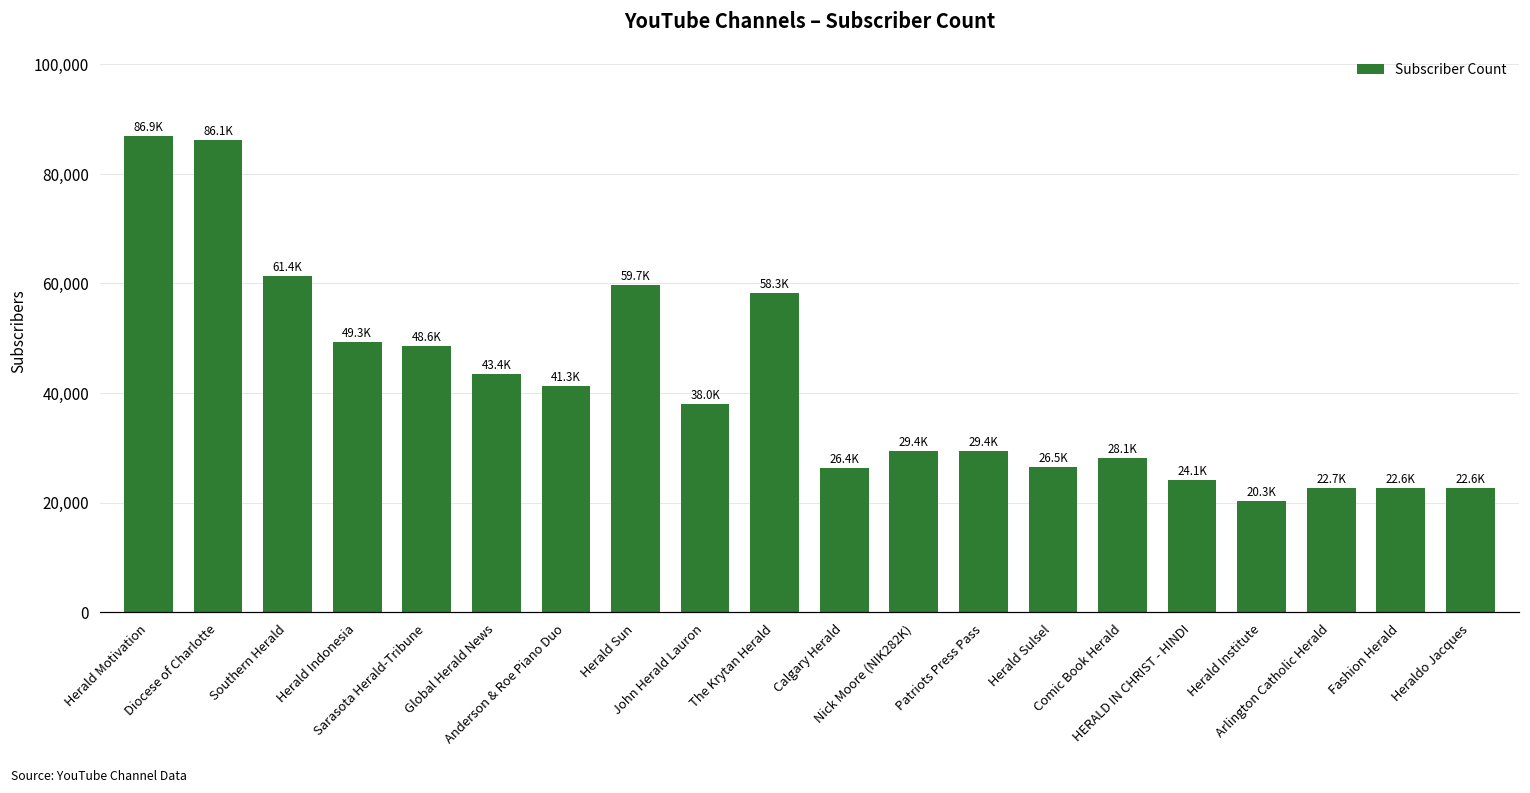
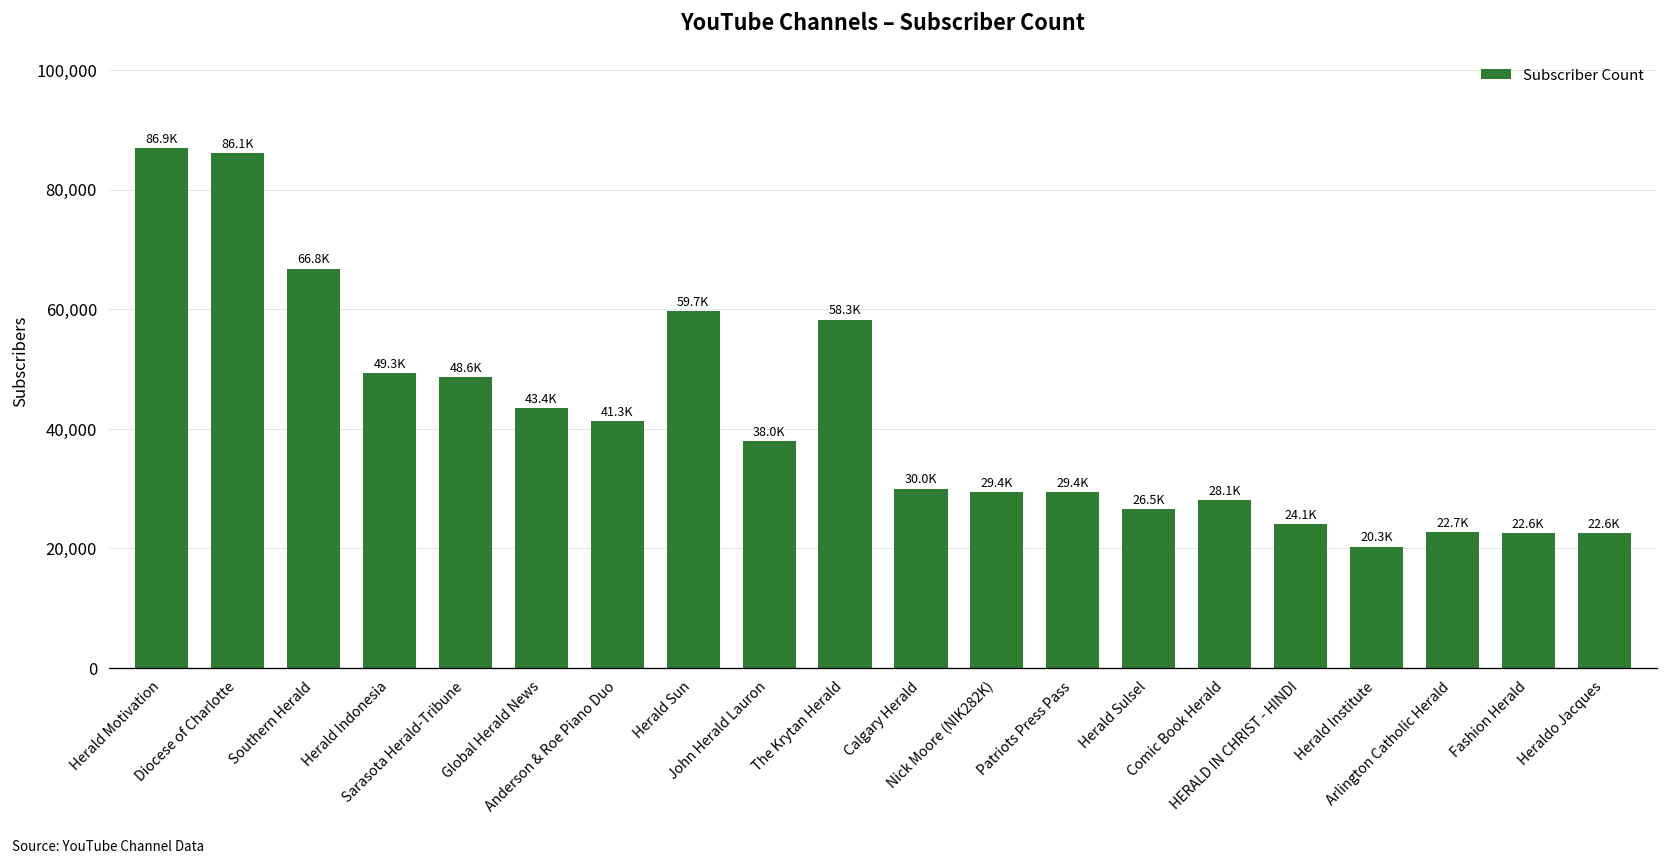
  {
    "Herald Motivation": "86.9K",
    "Diocese of Charlotte": "86.1K",
-   "Southern Herald": "61.4K",
+   "Southern Herald": "66.8K",
    "Herald Indonesia": "49.3K",
    "Sarasota Herald-Tribune": "48.6K",
    "Global Herald News": "43.4K",
    "Anderson & Roe Piano Duo": "41.3K",
    "Herald Sun": "59.7K",
    "John Herald Lauron": "38.0K",
    "The Krytan Herald": "58.3K",
-   "Calgary Herald": "26.4K",
+   "Calgary Herald": "30.0K",
    "Nick Moore (NIK282K)": "29.4K",
    "Patriots Press Pass": "29.4K",
    "Herald Sulsel": "26.5K",
    "Comic Book Herald": "28.1K",
    "HERALD IN CHRIST - HINDI": "24.1K",
    "Herald Institute": "20.3K",
    "Arlington Catholic Herald": "22.7K",
    "Fashion Herald": "22.6K",
    "Heraldo Jacques": "22.6K"
  }
